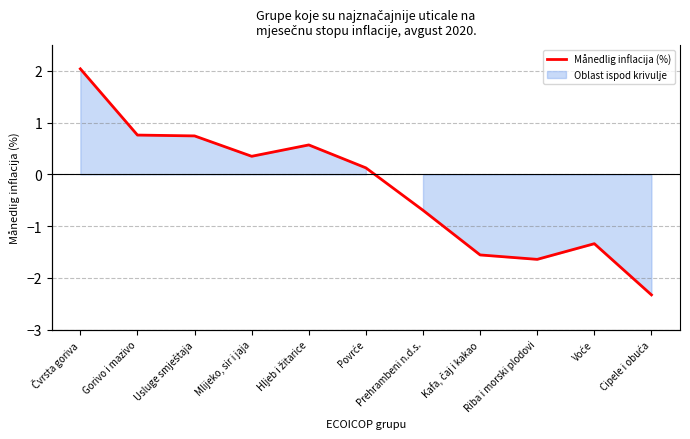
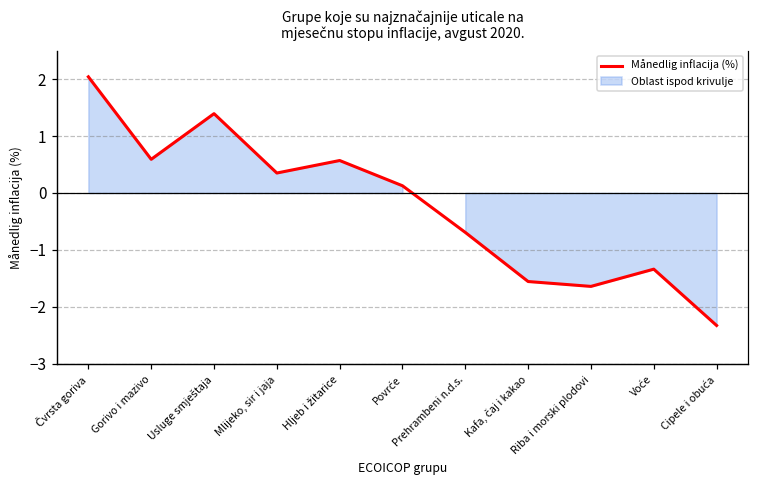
  {
    "Månedlig inflacija (%)": {
-     "Gorivo i mazivo": 0.8,
-     "Usluge smještaja": 0.7
+     "Gorivo i mazivo": 0.6,
+     "Usluge smještaja": 1.4
    }
  }
